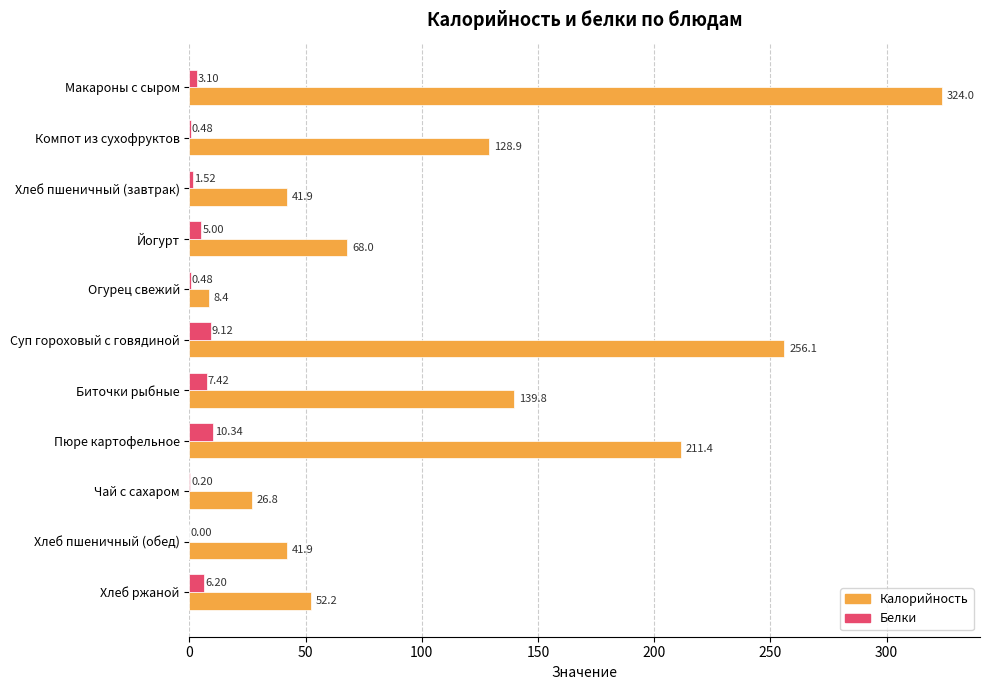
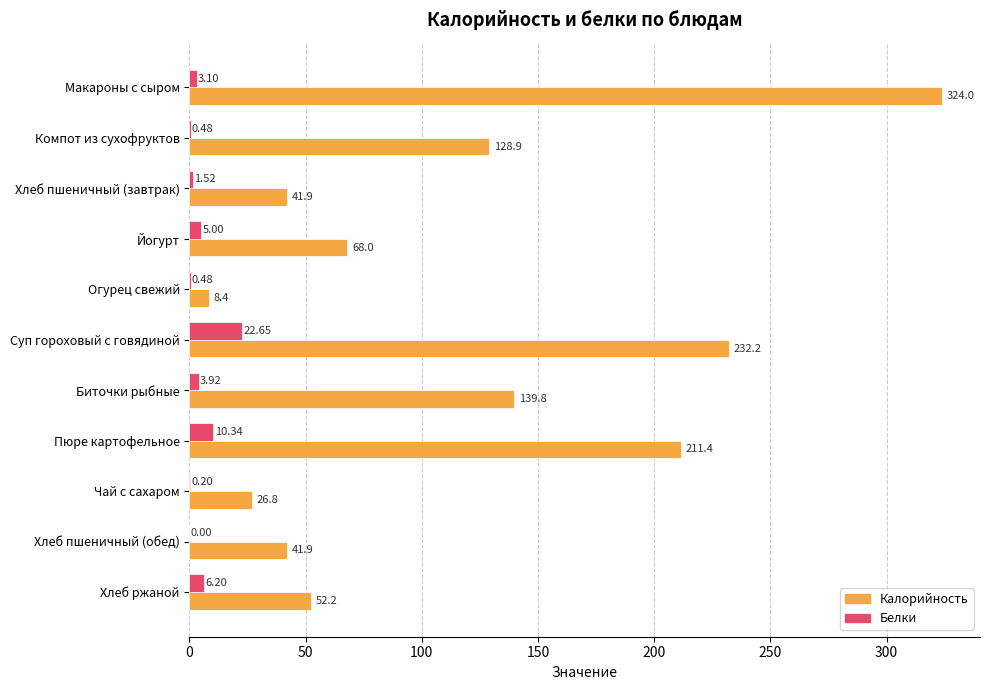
  {
    "Калорийность": {
      "Макароны с сыром": 324.0,
      "Компот из сухофруктов": 128.9,
      "Хлеб пшеничный (завтрак)": 41.9,
      "Йогурт": 68.0,
      "Огурец свежий": 8.4,
-     "Суп гороховый с говядиной": 256.1,
+     "Суп гороховый с говядиной": 232.2,
      "Биточки рыбные": 139.8,
      "Пюре картофельное": 211.4,
      "Чай с сахаром": 26.8,
      "Хлеб пшеничный (обед)": 41.9,
      "Хлеб ржаной": 52.2
    },
    "Белки": {
      "Макароны с сыром": 3.10,
      "Компот из сухофруктов": 0.48,
      "Хлеб пшеничный (завтрак)": 1.52,
      "Йогурт": 5.00,
      "Огурец свежий": 0.48,
-     "Суп гороховый с говядиной": 9.12,
-     "Биточки рыбные": 7.42,
+     "Суп гороховый с говядиной": 22.65,
+     "Биточки рыбные": 3.92,
      "Пюре картофельное": 10.34,
      "Чай с сахаром": 0.20,
      "Хлеб пшеничный (обед)": 0.00,
      "Хлеб ржаной": 6.20
    }
  }
